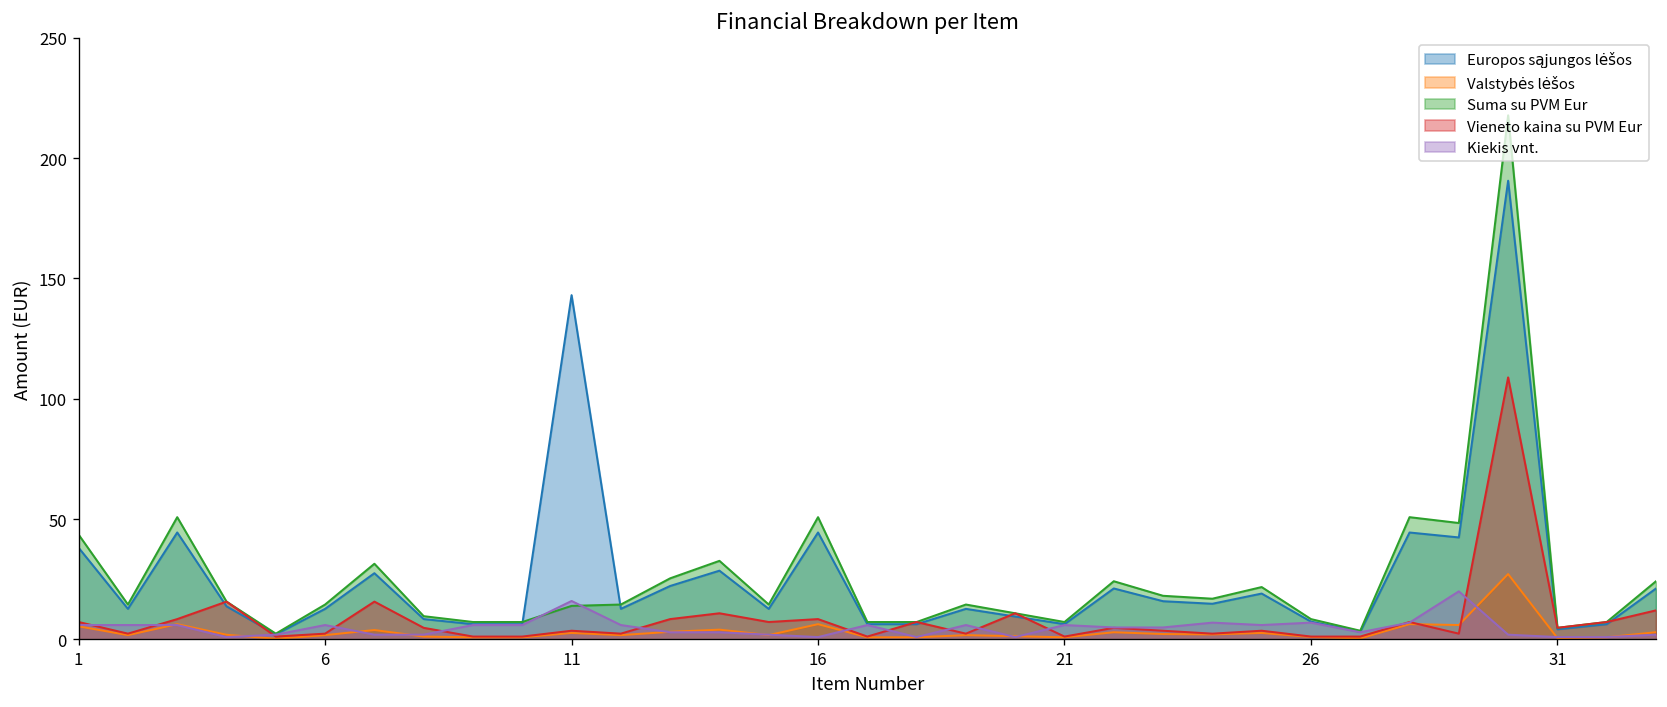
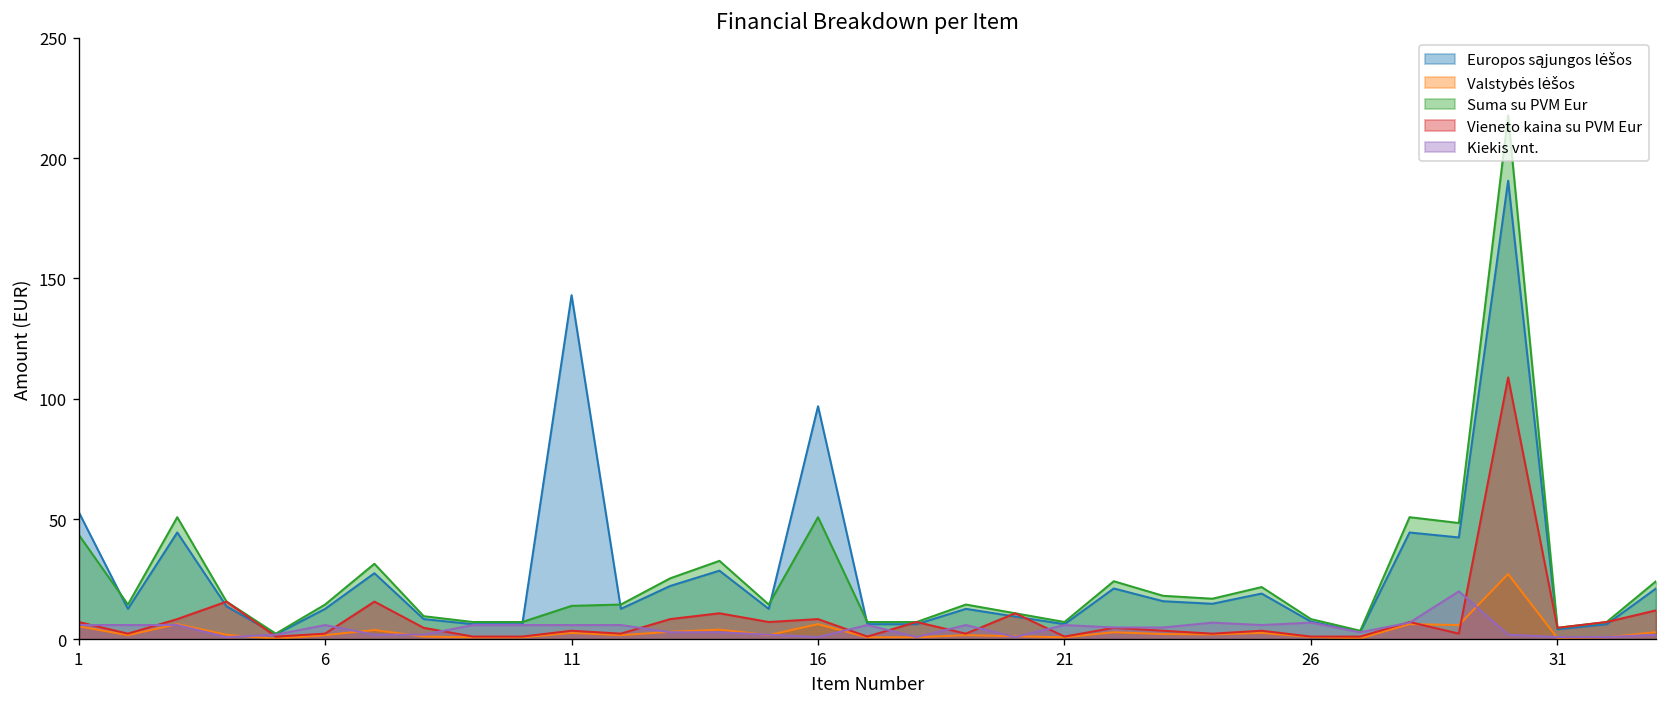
  {
    "Europos sąjungos lėšos": {
-     "1": 38,
+     "1": 53,
      "6": 13,
      "11": 143,
-     "16": 44
+     "16": 97
    },
    "Suma su PVM Eur": {
      "1": 44,
      "6": 15,
      "11": 14,
      "16": 51
    },
    "Kiekis vnt.": {
      "6": 6,
-     "11": 16,
+     "11": 6,
      "16": 1
    }
  }
